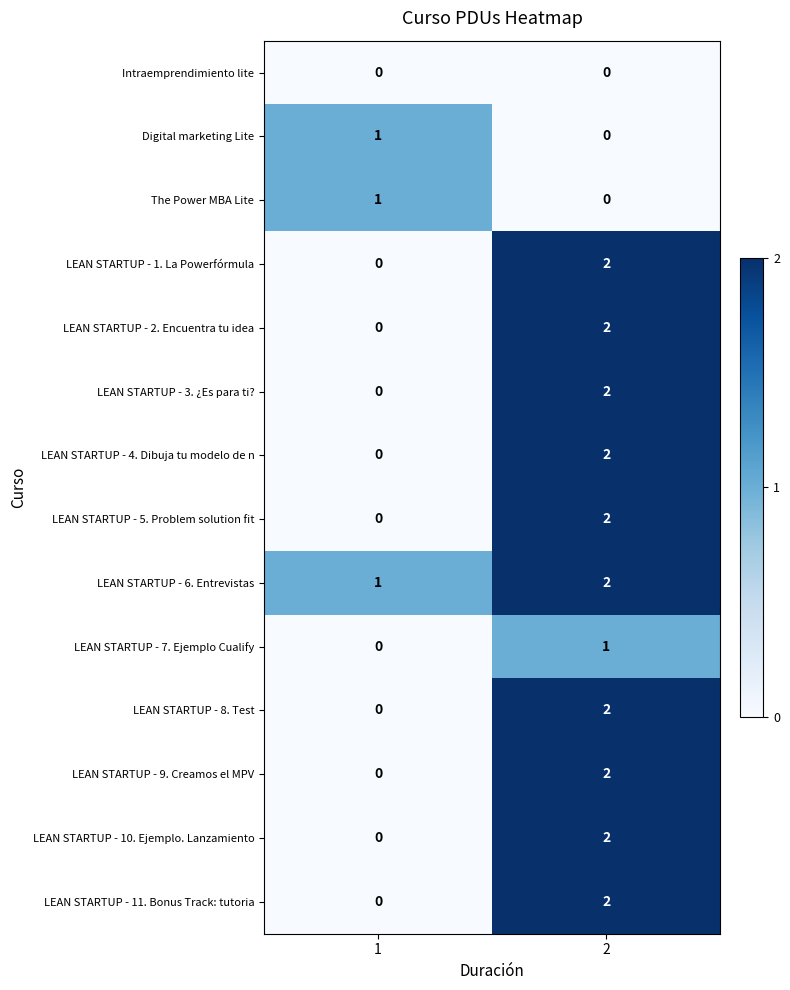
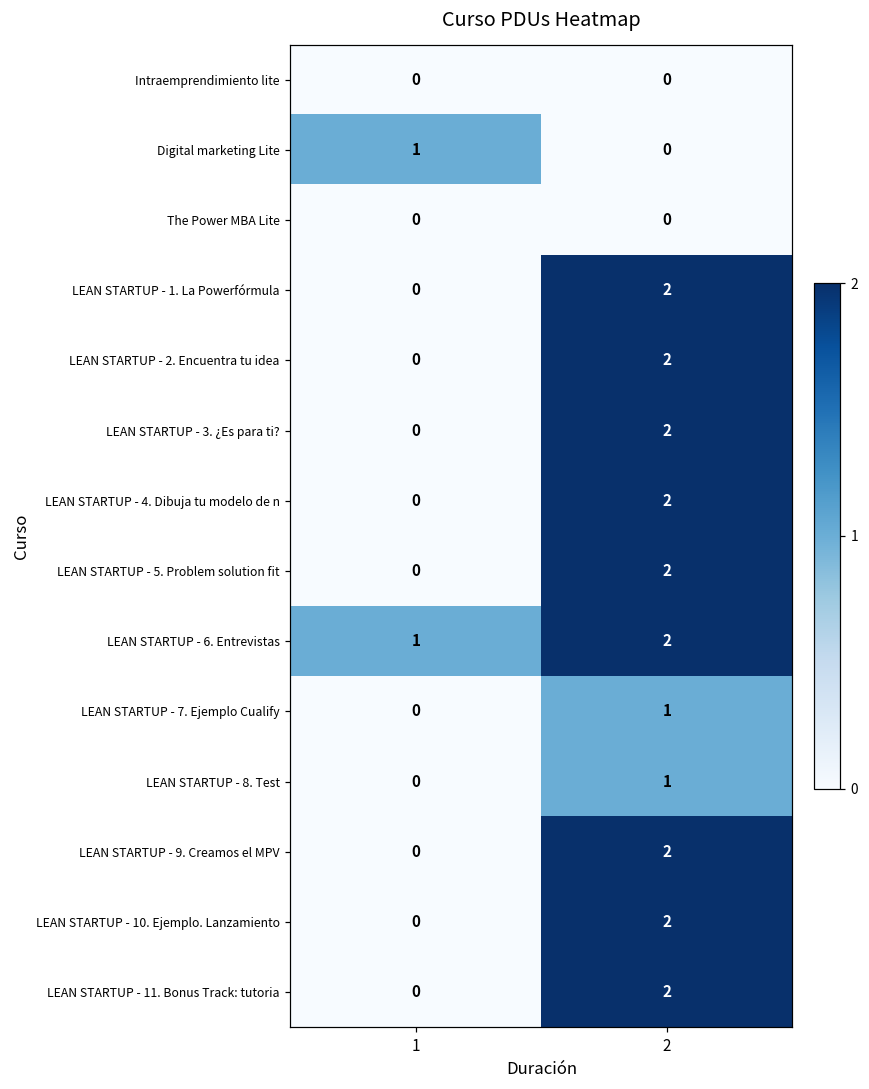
  {
    "Intraemprendimiento lite": {
      "1": 0,
      "2": 0
    },
    "Digital marketing Lite": {
      "1": 1,
      "2": 0
    },
    "The Power MBA Lite": {
-     "1": 1,
+     "1": 0,
      "2": 0
    },
    "LEAN STARTUP - 1. La Powerfórmula": {
      "1": 0,
      "2": 2
    },
    "LEAN STARTUP - 2. Encuentra tu idea": {
      "1": 0,
      "2": 2
    },
    "LEAN STARTUP - 3. ¿Es para ti?": {
      "1": 0,
      "2": 2
    },
    "LEAN STARTUP - 4. Dibuja tu modelo de n": {
      "1": 0,
      "2": 2
    },
    "LEAN STARTUP - 5. Problem solution fit": {
      "1": 0,
      "2": 2
    },
    "LEAN STARTUP - 6. Entrevistas": {
      "1": 1,
      "2": 2
    },
    "LEAN STARTUP - 7. Ejemplo Cualify": {
      "1": 0,
      "2": 1
    },
    "LEAN STARTUP - 8. Test": {
      "1": 0,
-     "2": 2
+     "2": 1
    },
    "LEAN STARTUP - 9. Creamos el MPV": {
      "1": 0,
      "2": 2
    },
    "LEAN STARTUP - 10. Ejemplo. Lanzamiento": {
      "1": 0,
      "2": 2
    },
    "LEAN STARTUP - 11. Bonus Track: tutoria": {
      "1": 0,
      "2": 2
    }
  }
